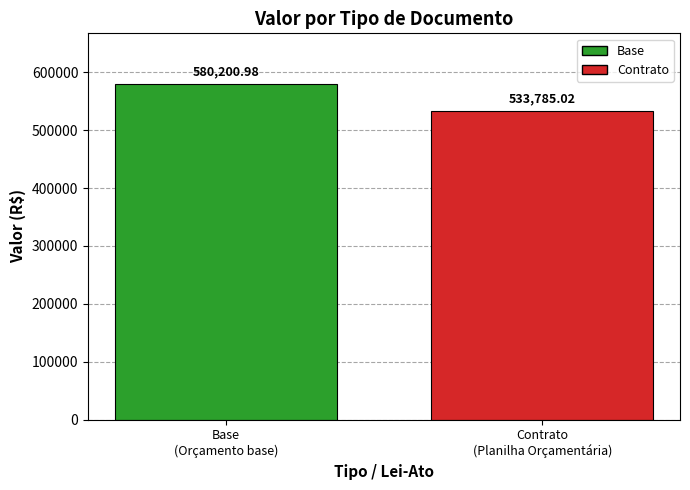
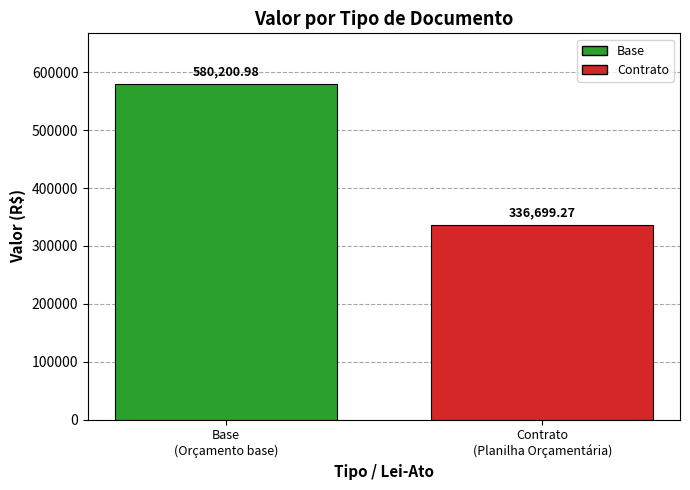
  {
    "Base (Orçamento base)": "580,200.98",
-   "Contrato (Planilha Orçamentária)": "533,785.02"
+   "Contrato (Planilha Orçamentária)": "336,699.27"
  }
